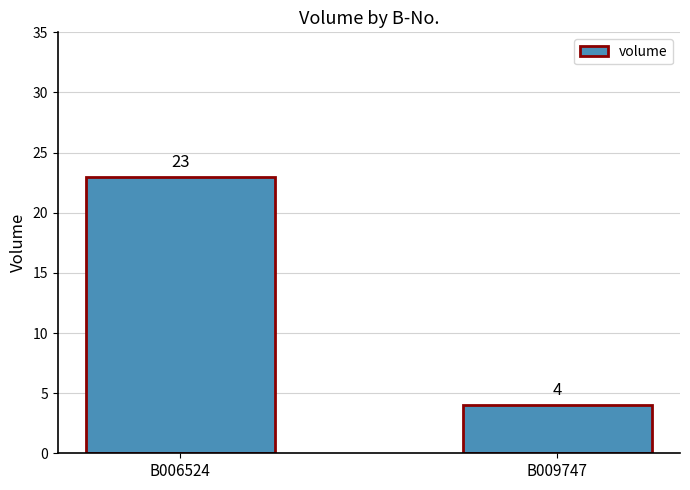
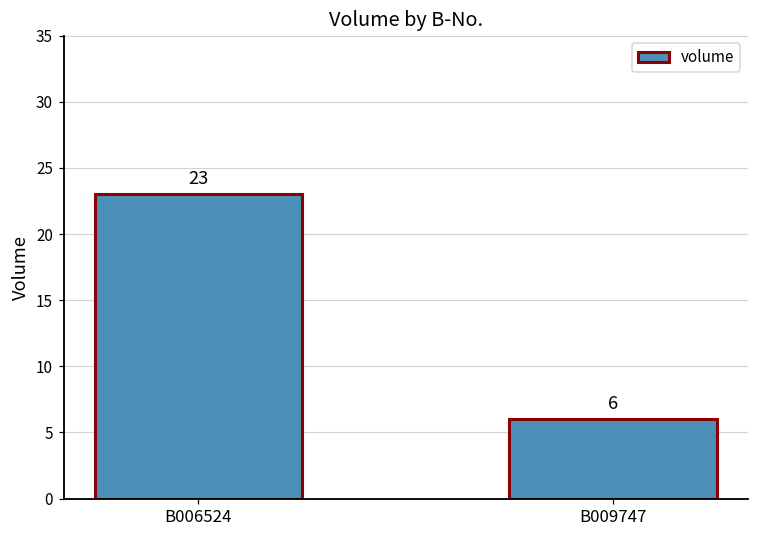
  {
    "B006524": 23,
-   "B009747": 4
+   "B009747": 6
  }
